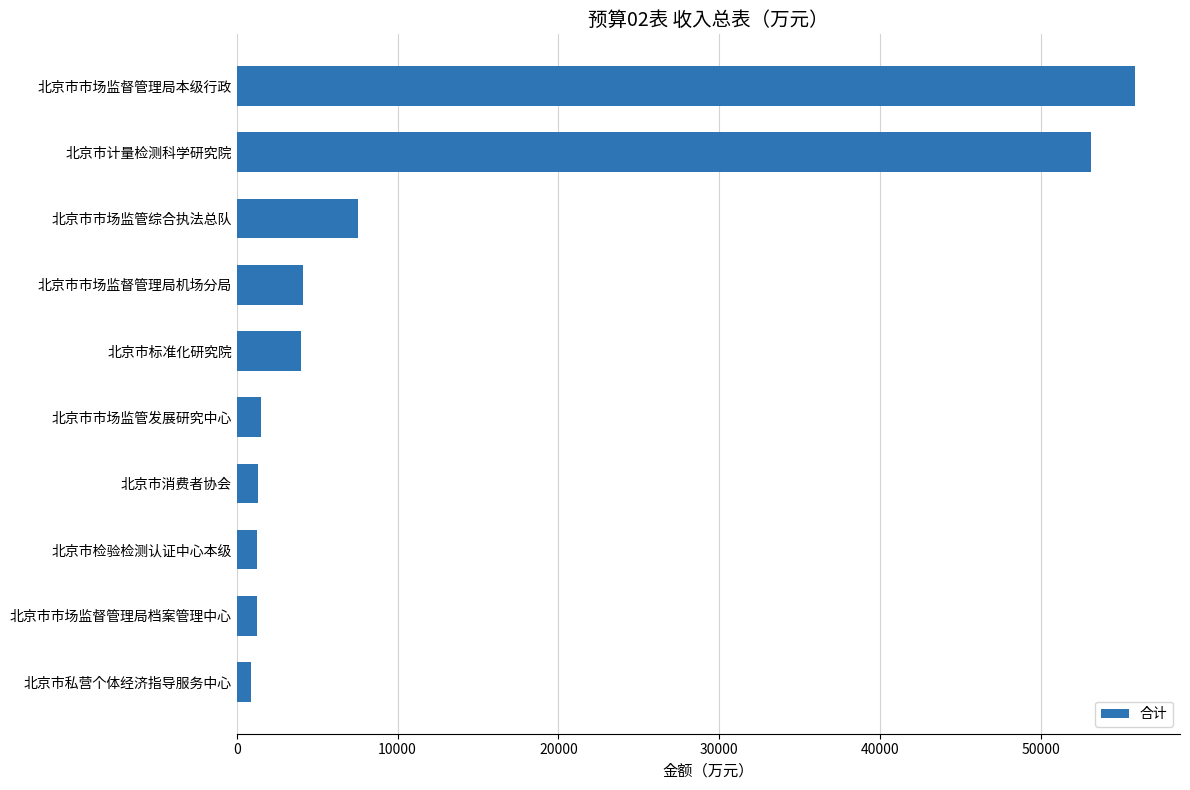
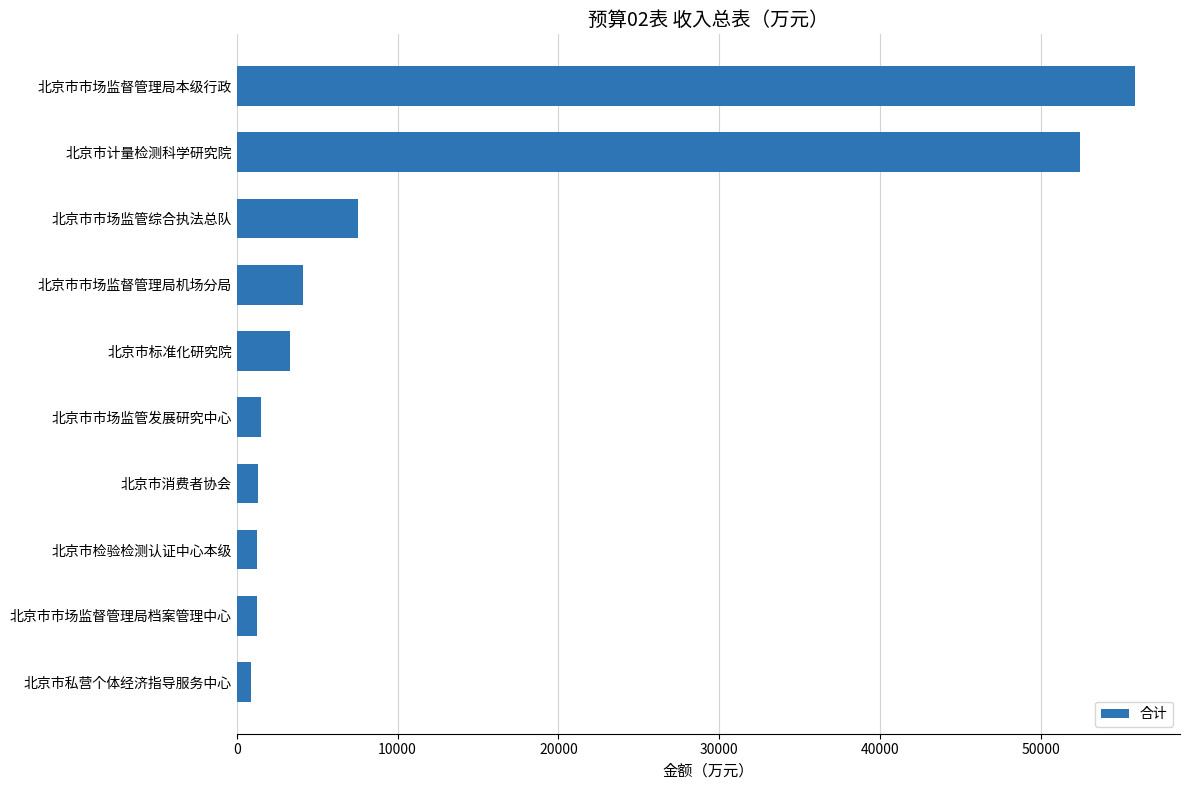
  {
    "北京市市场监督管理局本级行政": 55900,
-   "北京市计量检测科学研究院": 53200,
+   "北京市计量检测科学研究院": 52400,
    "北京市市场监管综合执法总队": 7600,
    "北京市市场监督管理局机场分局": 4100,
-   "北京市标准化研究院": 4000,
+   "北京市标准化研究院": 3300,
    "北京市市场监管发展研究中心": 1500,
    "北京市消费者协会": 1300,
    "北京市检验检测认证中心本级": 1300,
    "北京市市场监督管理局档案管理中心": 1200,
    "北京市私营个体经济指导服务中心": 900
  }
